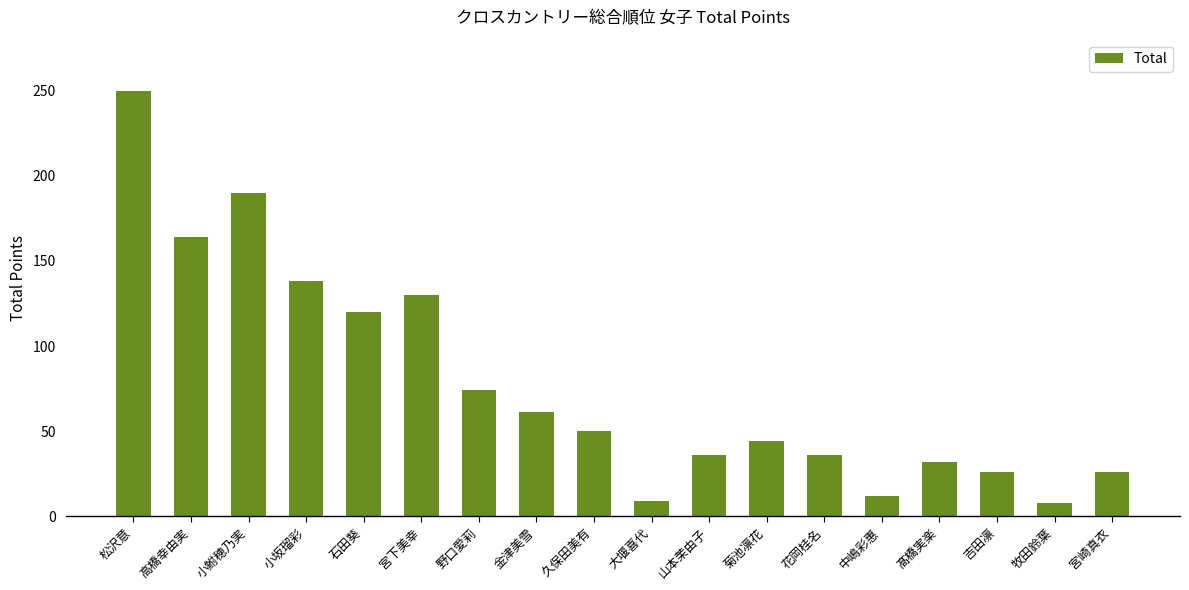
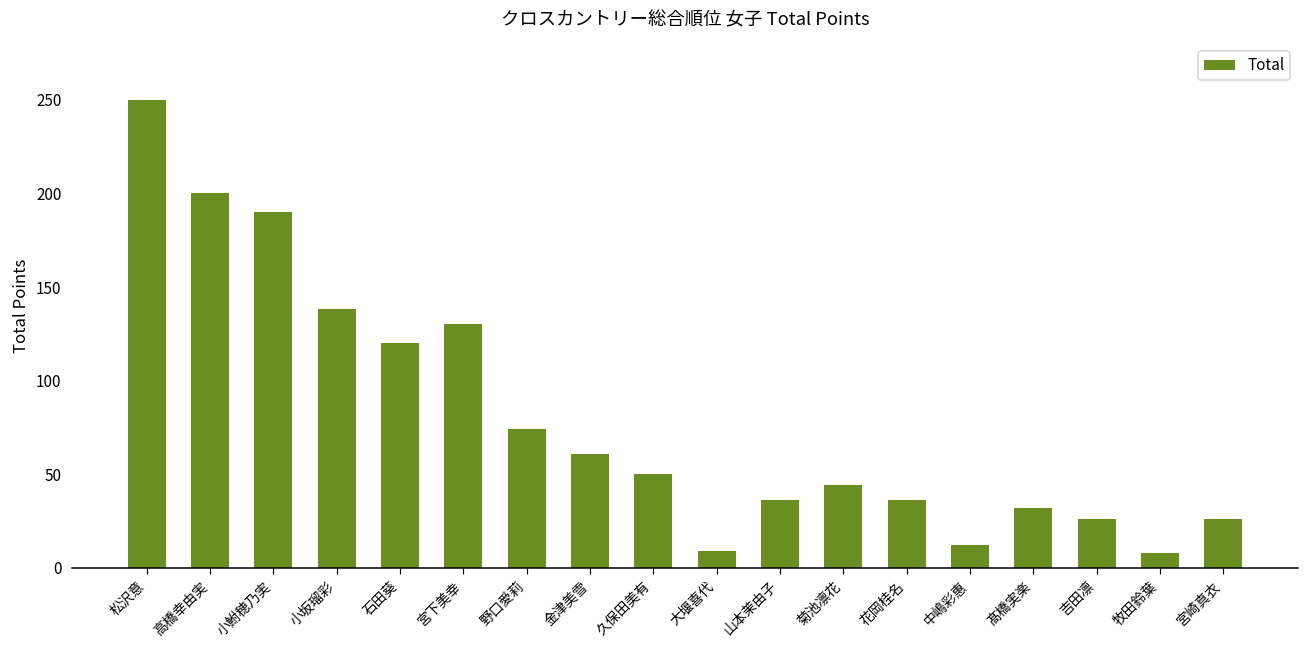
  {
    "松沢意": 250,
-   "高橋幸由実": 164,
+   "高橋幸由実": 200,
    "小鮒穂乃実": 190,
    "小坂瑠彩": 138,
    "石田葵": 120,
    "宮下美幸": 130,
    "野口愛莉": 74,
    "金津美雪": 61,
    "久保田美有": 50,
    "大堰喜代": 9,
    "山本茉由子": 36,
    "菊池凛花": 44,
    "花岡桂名": 36,
    "中嶋彩惠": 12,
    "髙橋実楽": 32,
    "吉田凛": 26,
    "牧田鈴葉": 8,
    "宮崎真衣": 26
  }
